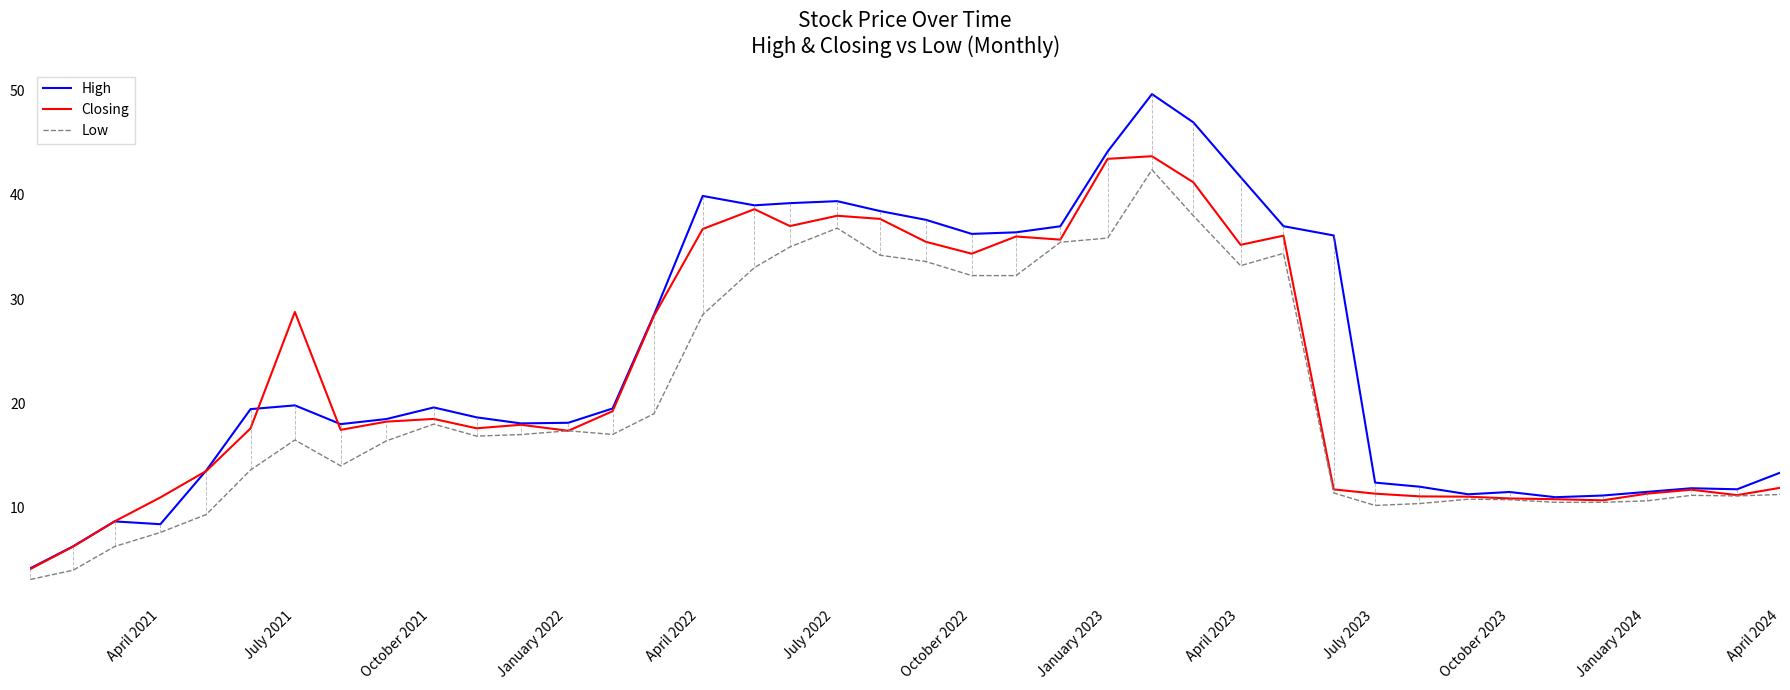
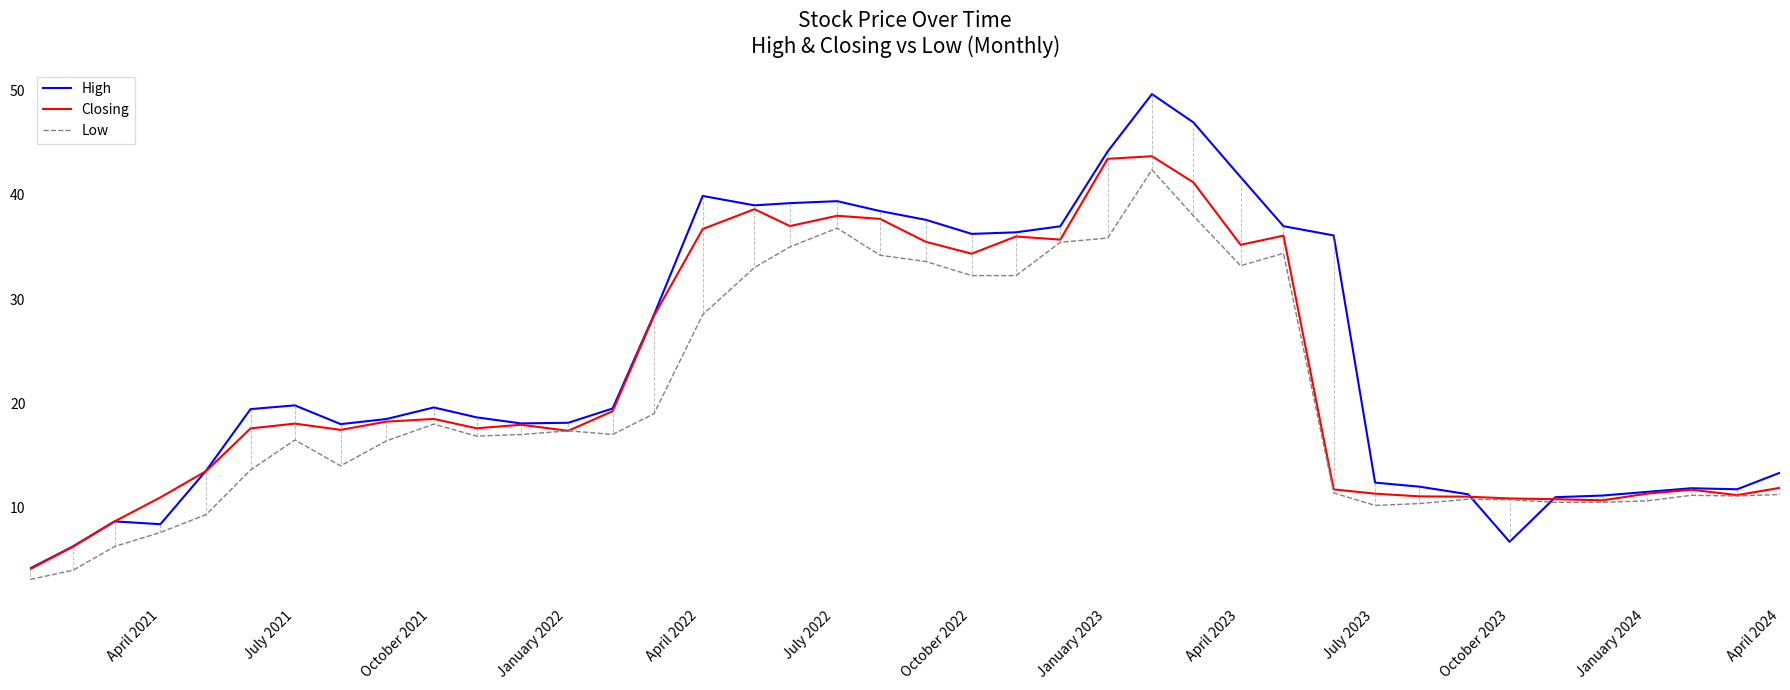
  {
    "High": {
-     "October 2023": 11.5
+     "October 2023": 6.7
    },
    "Closing": {
      "April 2021": 11.0,
-     "July 2021": 28.8,
+     "July 2021": 18.1,
      "April 2024": 11.9
    }
  }
